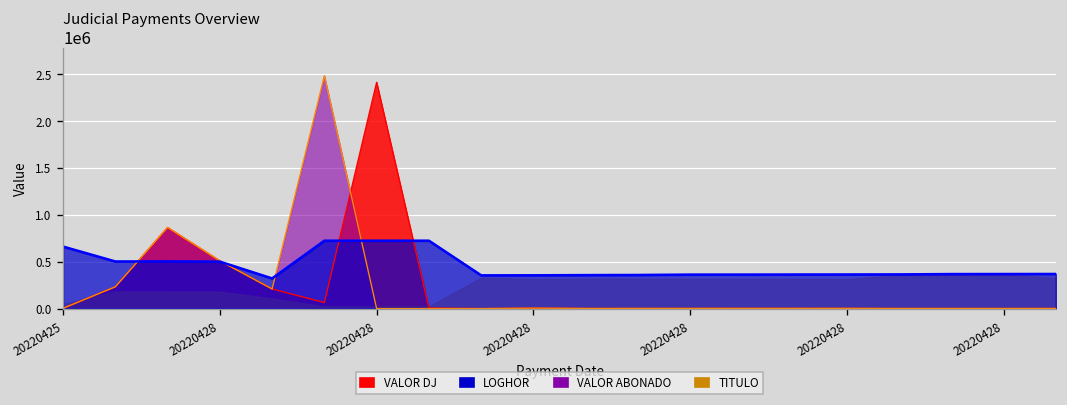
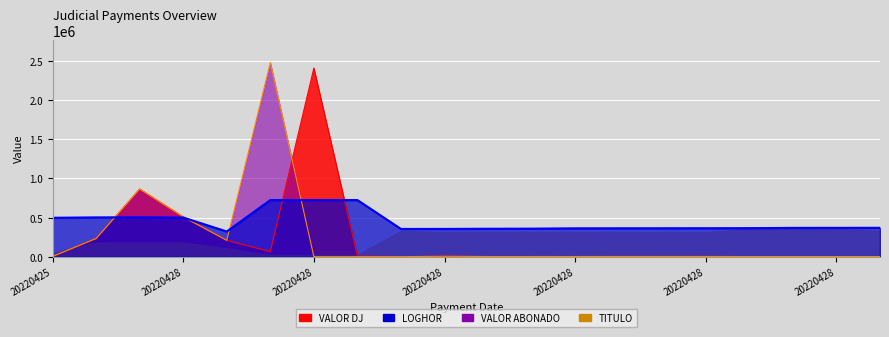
  {
    "TITULO": {
      "20220425": 100000
    },
    "LOGHOR": {
-     "20220425": 700000
+     "20220425": 500000
    }
  }
